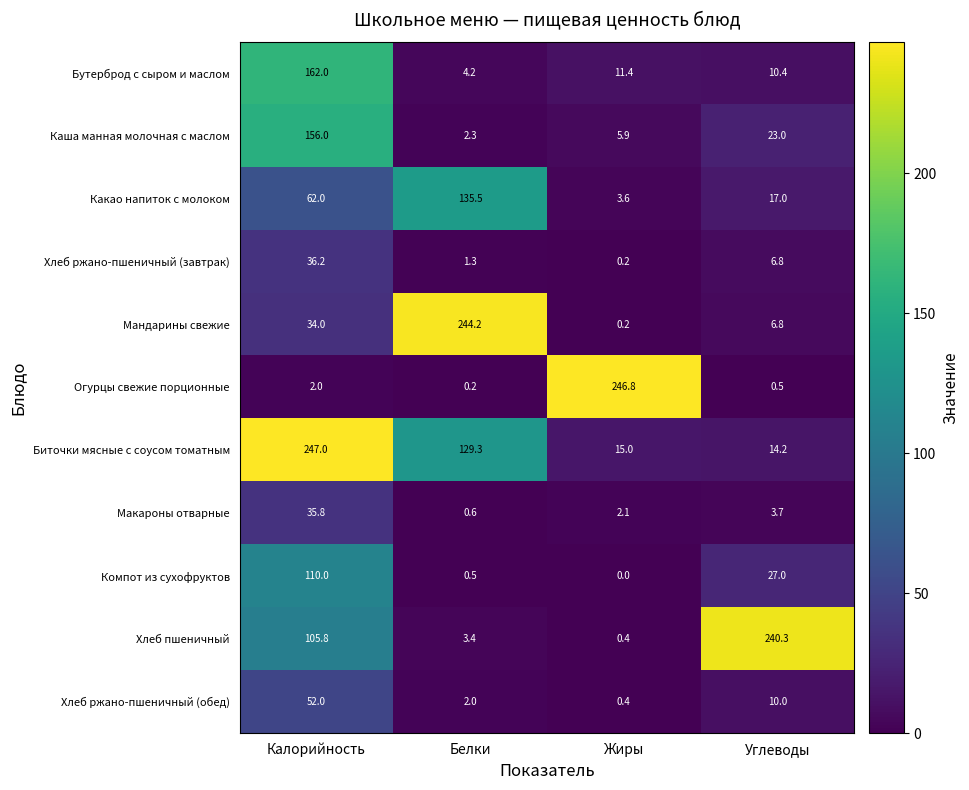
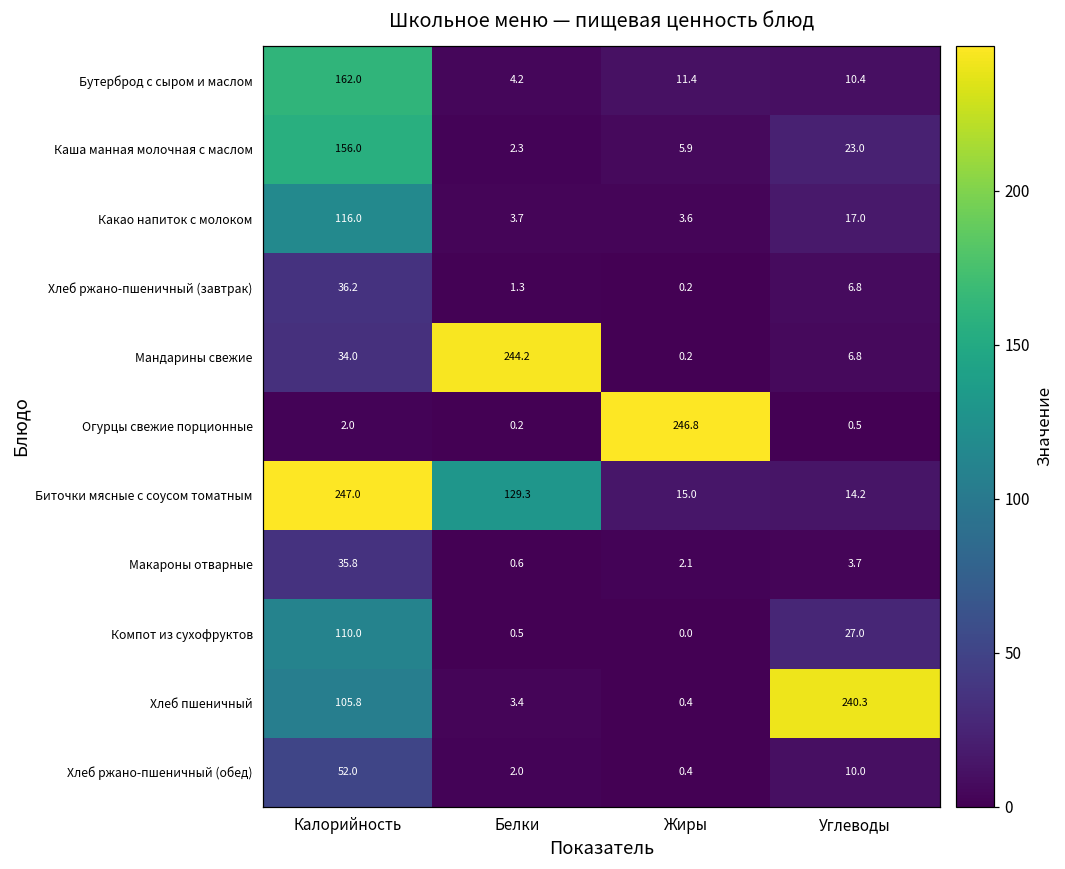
  {
    "Бутерброд с сыром и маслом": {
      "Калорийность": 162.0,
      "Белки": 4.2,
      "Жиры": 11.4,
      "Углеводы": 10.4
    },
    "Каша манная молочная с маслом": {
      "Калорийность": 156.0,
      "Белки": 2.3,
      "Жиры": 5.9,
      "Углеводы": 23.0
    },
    "Какао напиток с молоком": {
-     "Калорийность": 62.0,
-     "Белки": 135.5,
+     "Калорийность": 116.0,
+     "Белки": 3.7,
      "Жиры": 3.6,
      "Углеводы": 17.0
    },
    "Хлеб ржано-пшеничный (завтрак)": {
      "Калорийность": 36.2,
      "Белки": 1.3,
      "Жиры": 0.2,
      "Углеводы": 6.8
    },
    "Мандарины свежие": {
      "Калорийность": 34.0,
      "Белки": 244.2,
      "Жиры": 0.2,
      "Углеводы": 6.8
    },
    "Огурцы свежие порционные": {
      "Калорийность": 2.0,
      "Белки": 0.2,
      "Жиры": 246.8,
      "Углеводы": 0.5
    },
    "Биточки мясные с соусом томатным": {
      "Калорийность": 247.0,
      "Белки": 129.3,
      "Жиры": 15.0,
      "Углеводы": 14.2
    },
    "Макароны отварные": {
      "Калорийность": 35.8,
      "Белки": 0.6,
      "Жиры": 2.1,
      "Углеводы": 3.7
    },
    "Компот из сухофруктов": {
      "Калорийность": 110.0,
      "Белки": 0.5,
      "Жиры": 0.0,
      "Углеводы": 27.0
    },
    "Хлеб пшеничный": {
      "Калорийность": 105.8,
      "Белки": 3.4,
      "Жиры": 0.4,
      "Углеводы": 240.3
    },
    "Хлеб ржано-пшеничный (обед)": {
      "Калорийность": 52.0,
      "Белки": 2.0,
      "Жиры": 0.4,
      "Углеводы": 10.0
    }
  }
